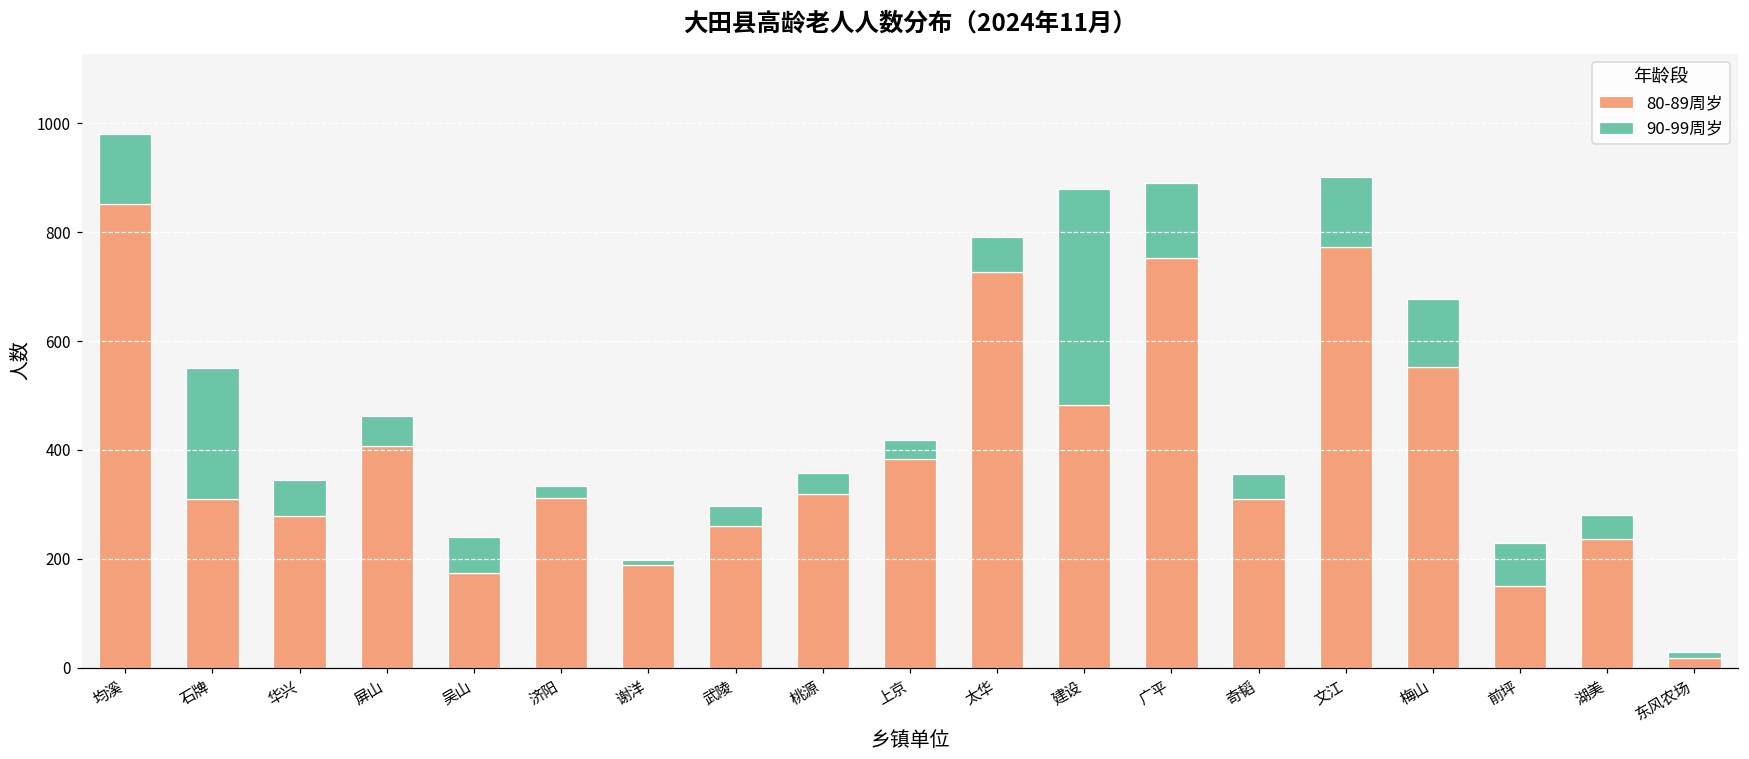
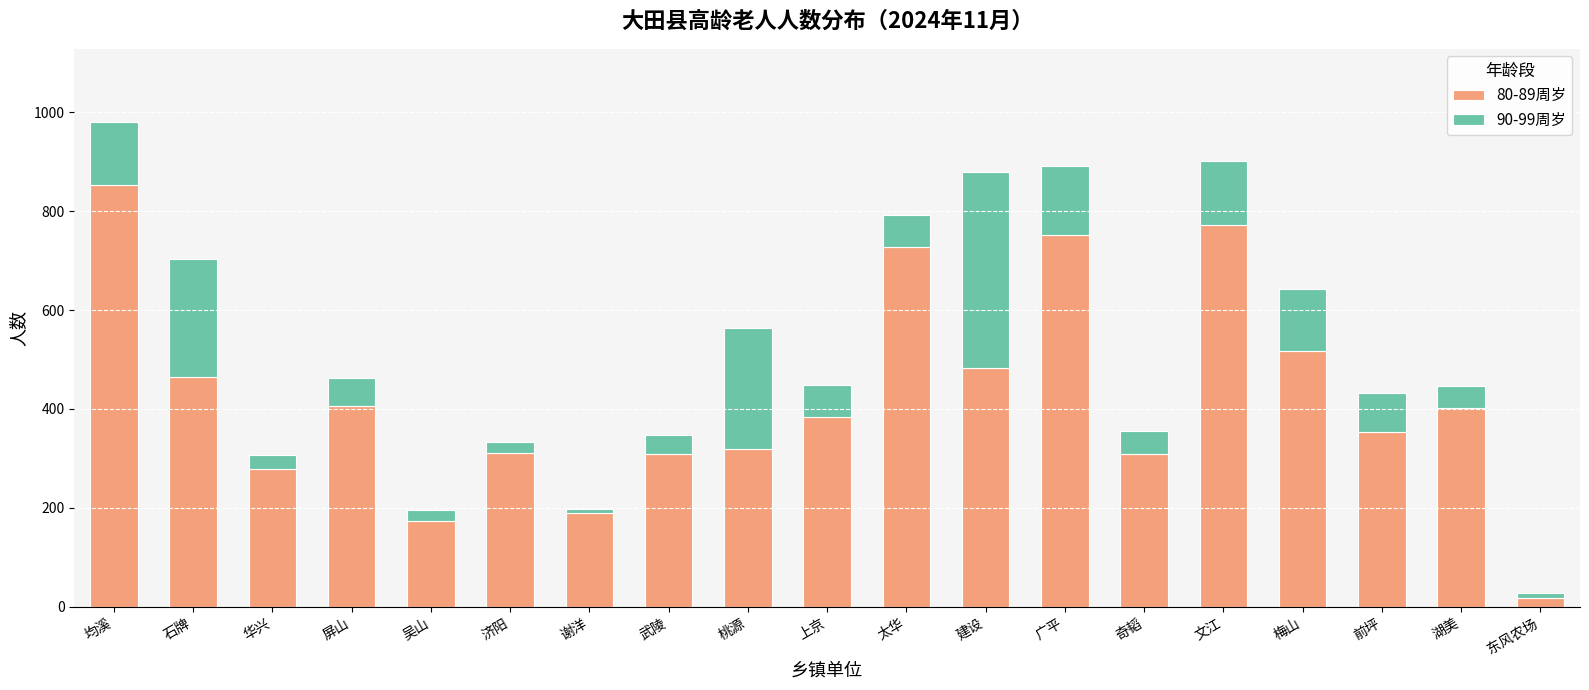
  {
    "80-89周岁": {
      "均溪": 850,
-     "石牌": 310,
+     "石牌": 460,
      "华兴": 280,
      "屏山": 410,
      "吴山": 170,
      "济阳": 310,
      "谢洋": 190,
-     "武陵": 260,
+     "武陵": 310,
      "桃源": 320,
      "上京": 380,
      "太华": 730,
      "建设": 480,
      "广平": 750,
      "奇韬": 310,
      "文江": 770,
-     "梅山": 550,
-     "前坪": 150,
-     "湖美": 240,
+     "梅山": 520,
+     "前坪": 350,
+     "湖美": 400,
      "东风农场": 20
    },
    "90-99周岁": {
      "均溪": 130,
      "石牌": 240,
-     "华兴": 70,
+     "华兴": 30,
      "屏山": 60,
-     "吴山": 70,
+     "吴山": 20,
      "济阳": 20,
      "谢洋": 10,
      "武陵": 40,
-     "桃源": 40,
-     "上京": 40,
+     "桃源": 240,
+     "上京": 70,
      "太华": 70,
      "建设": 400,
      "广平": 140,
      "奇韬": 50,
      "文江": 130,
      "梅山": 130,
      "前坪": 80,
      "湖美": 40,
      "东风农场": 10
    }
  }
